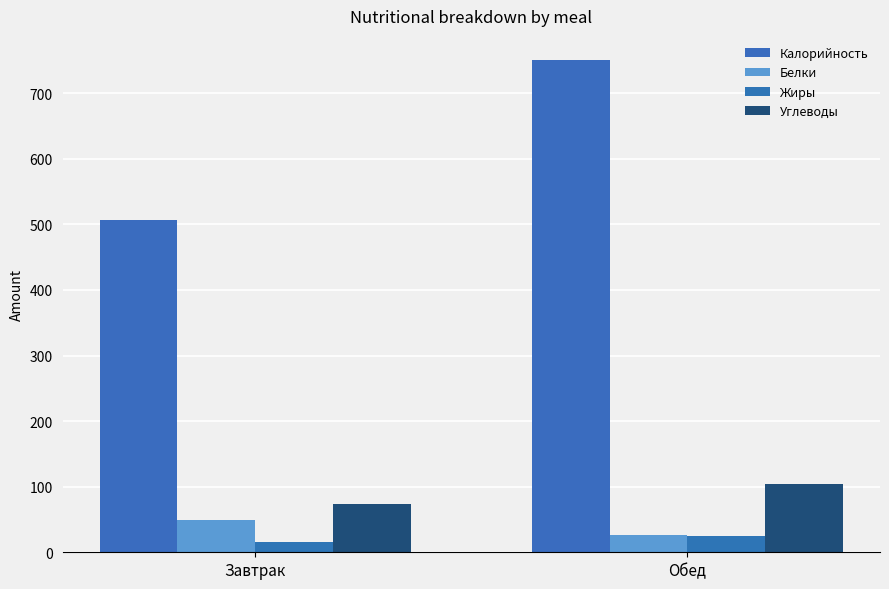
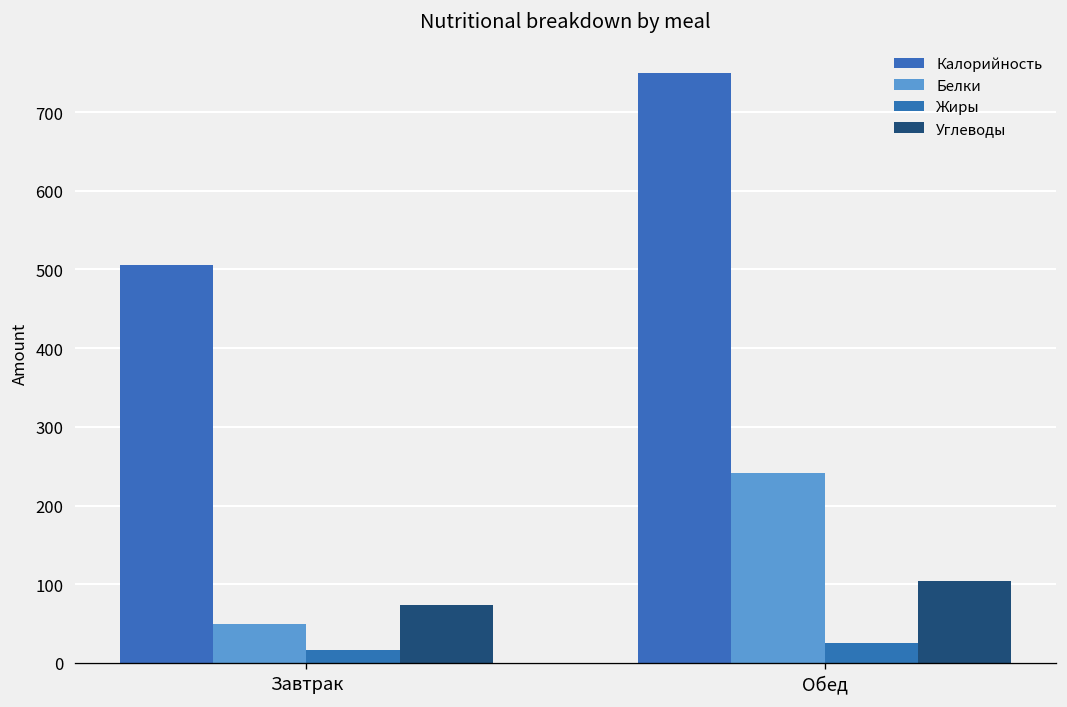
  {
    "Белки": {
      "Завтрак": 50,
-     "Обед": 30
+     "Обед": 240
    },
    "Углеводы": {
      "Завтрак": 70,
      "Обед": 100
    }
  }
